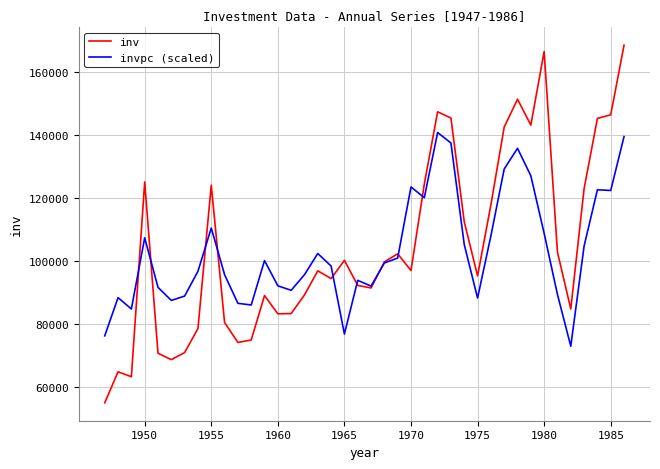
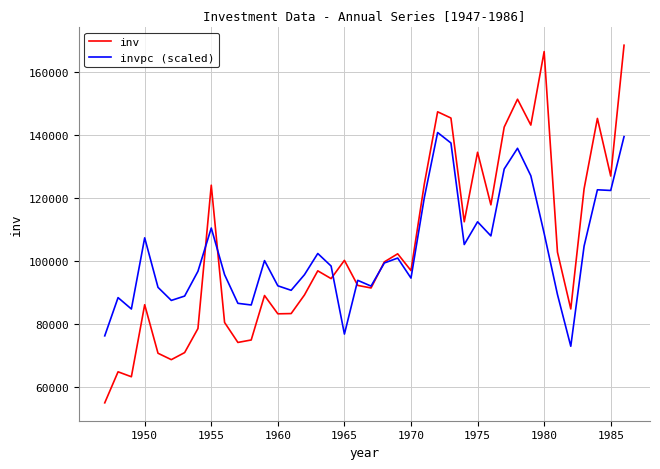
  {
    "inv": {
-     "1950": 125000,
+     "1950": 86000,
      "1955": 124000,
      "1960": 83000,
      "1965": 100000,
      "1970": 97000,
-     "1975": 95000,
+     "1975": 134000,
      "1980": 166000,
-     "1985": 146000
+     "1985": 127000
    },
    "invpc (scaled)": {
      "1950": 107000,
      "1955": 110000,
      "1960": 92000,
      "1965": 77000,
-     "1970": 123000,
-     "1975": 88000,
+     "1970": 94000,
+     "1975": 112000,
      "1980": 109000,
      "1985": 122000
    }
  }
